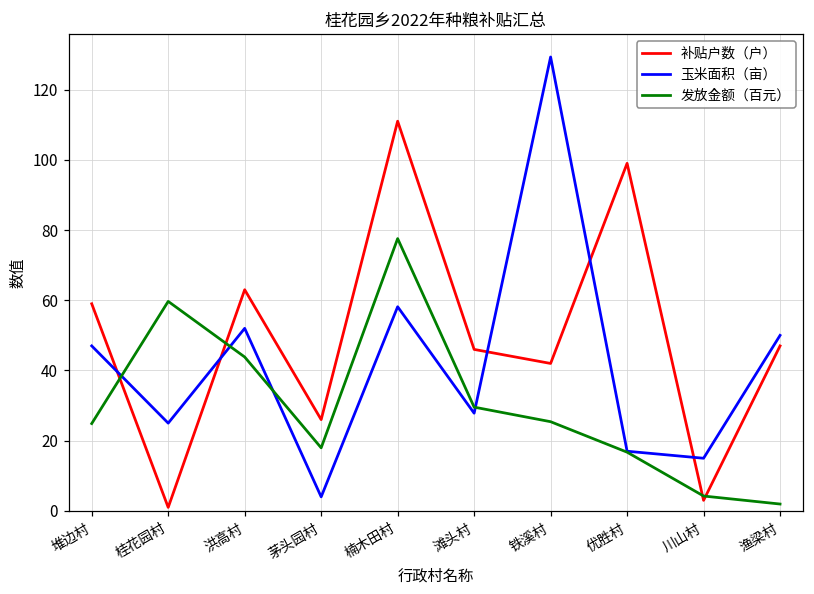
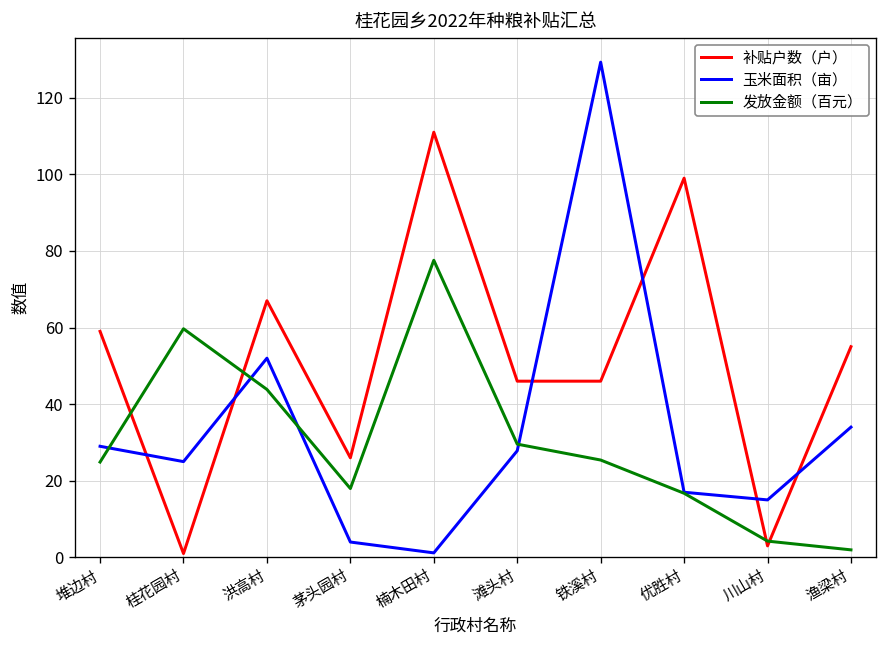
  {
    "补贴户数（户）": {
      "堆边村": 59,
      "桂花园村": 1,
-     "洪高村": 63,
+     "洪高村": 67,
      "茅头园村": 26,
      "楠木田村": 111,
      "滩头村": 46,
-     "铁溪村": 42,
+     "铁溪村": 46,
      "优胜村": 99,
      "川山村": 3,
-     "渔梁村": 47
+     "渔梁村": 55
    },
    "玉米面积（亩）": {
-     "堆边村": 47,
+     "堆边村": 29,
      "桂花园村": 25,
      "洪高村": 52,
      "茅头园村": 4,
-     "楠木田村": 58,
+     "楠木田村": 1,
      "滩头村": 28,
      "铁溪村": 129,
      "川山村": 15,
-     "渔梁村": 50
+     "渔梁村": 34
    },
    "发放金额（百元）": {
      "堆边村": 25,
      "桂花园村": 60,
      "洪高村": 44,
      "茅头园村": 18,
      "楠木田村": 78,
      "滩头村": 30,
      "铁溪村": 25,
      "川山村": 4,
      "渔梁村": 2
    }
  }
